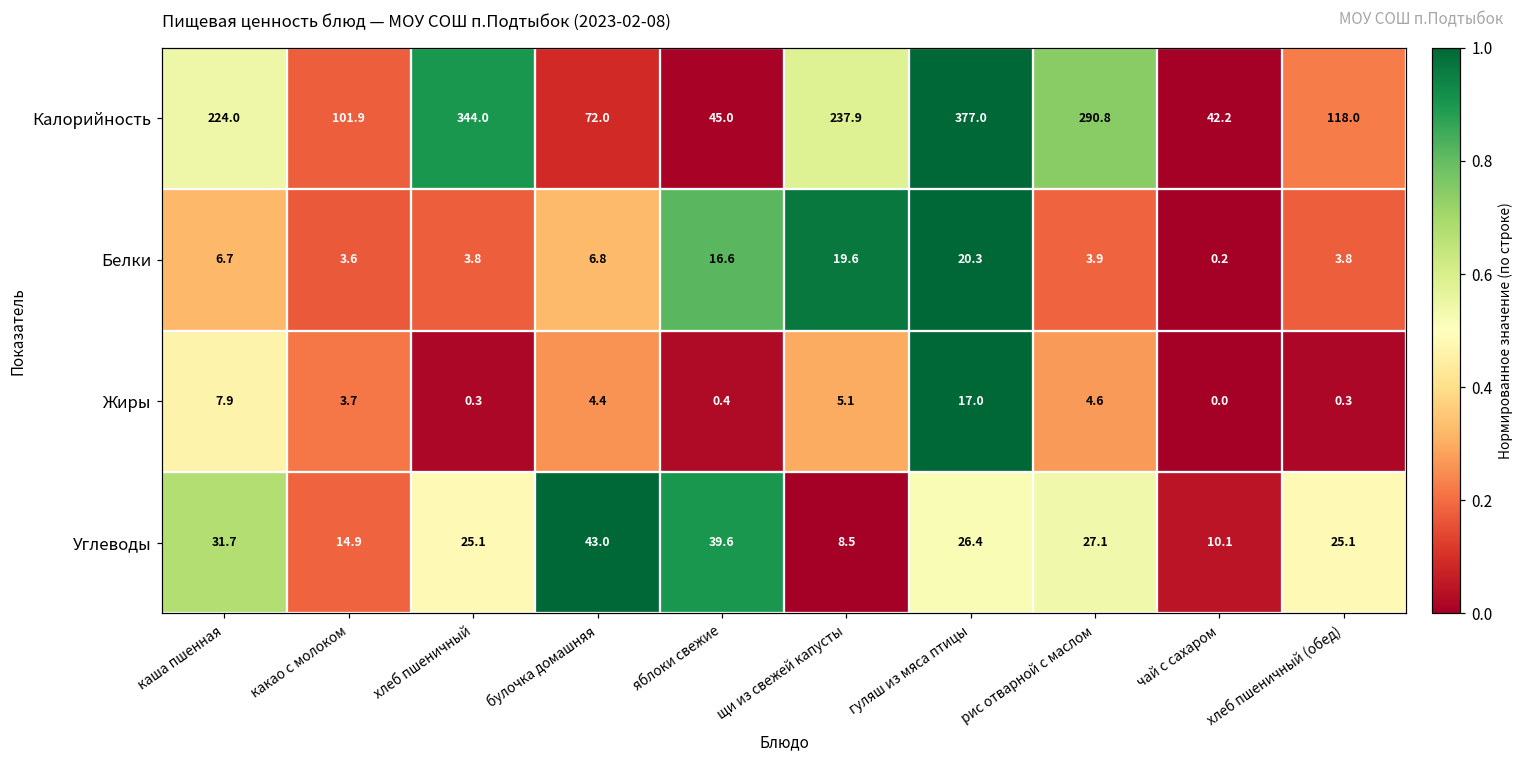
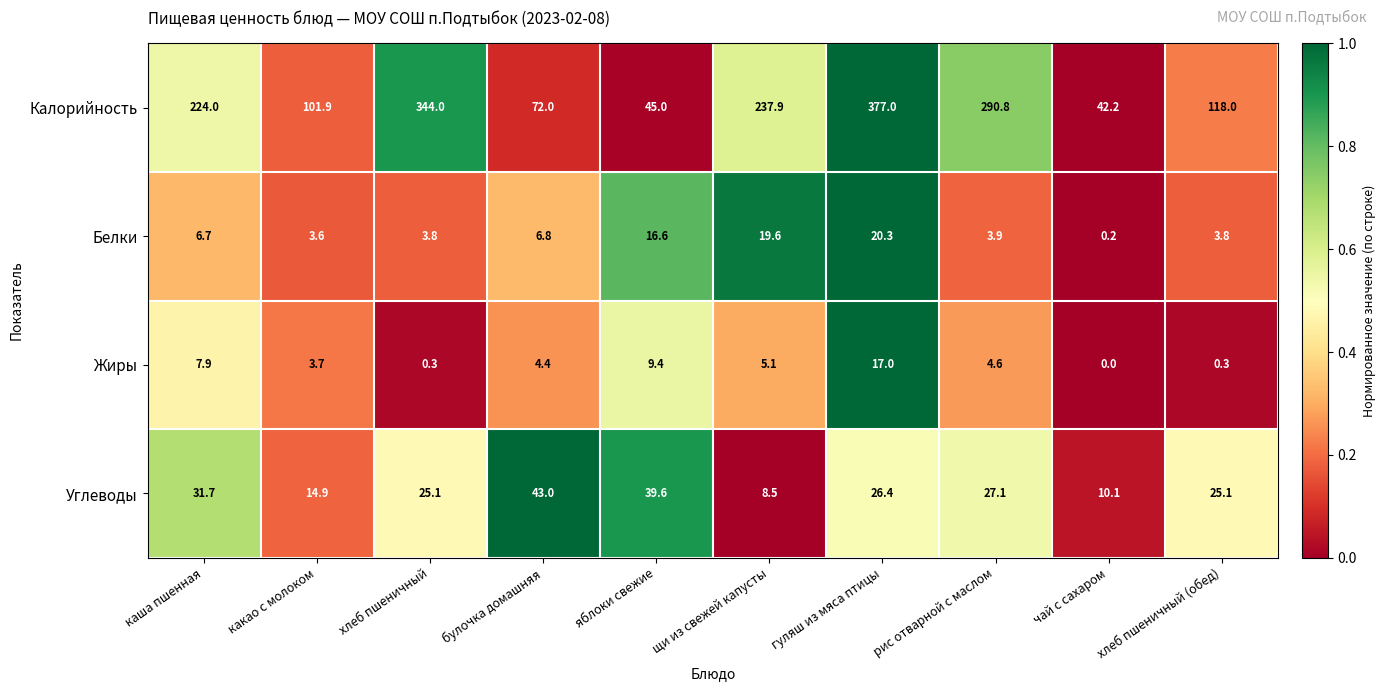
  {
    "Калорийность": {
      "каша пшенная": 224.0,
      "какао с молоком": 101.9,
      "хлеб пшеничный": 344.0,
      "булочка домашняя": 72.0,
      "яблоки свежие": 45.0,
      "щи из свежей капусты": 237.9,
      "гуляш из мяса птицы": 377.0,
      "рис отварной с маслом": 290.8,
      "чай с сахаром": 42.2,
      "хлеб пшеничный (обед)": 118.0
    },
    "Белки": {
      "каша пшенная": 6.7,
      "какао с молоком": 3.6,
      "хлеб пшеничный": 3.8,
      "булочка домашняя": 6.8,
      "яблоки свежие": 16.6,
      "щи из свежей капусты": 19.6,
      "гуляш из мяса птицы": 20.3,
      "рис отварной с маслом": 3.9,
      "чай с сахаром": 0.2,
      "хлеб пшеничный (обед)": 3.8
    },
    "Жиры": {
      "каша пшенная": 7.9,
      "какао с молоком": 3.7,
      "хлеб пшеничный": 0.3,
      "булочка домашняя": 4.4,
-     "яблоки свежие": 0.4,
+     "яблоки свежие": 9.4,
      "щи из свежей капусты": 5.1,
      "гуляш из мяса птицы": 17.0,
      "рис отварной с маслом": 4.6,
      "чай с сахаром": 0.0,
      "хлеб пшеничный (обед)": 0.3
    },
    "Углеводы": {
      "каша пшенная": 31.7,
      "какао с молоком": 14.9,
      "хлеб пшеничный": 25.1,
      "булочка домашняя": 43.0,
      "яблоки свежие": 39.6,
      "щи из свежей капусты": 8.5,
      "гуляш из мяса птицы": 26.4,
      "рис отварной с маслом": 27.1,
      "чай с сахаром": 10.1,
      "хлеб пшеничный (обед)": 25.1
    }
  }
